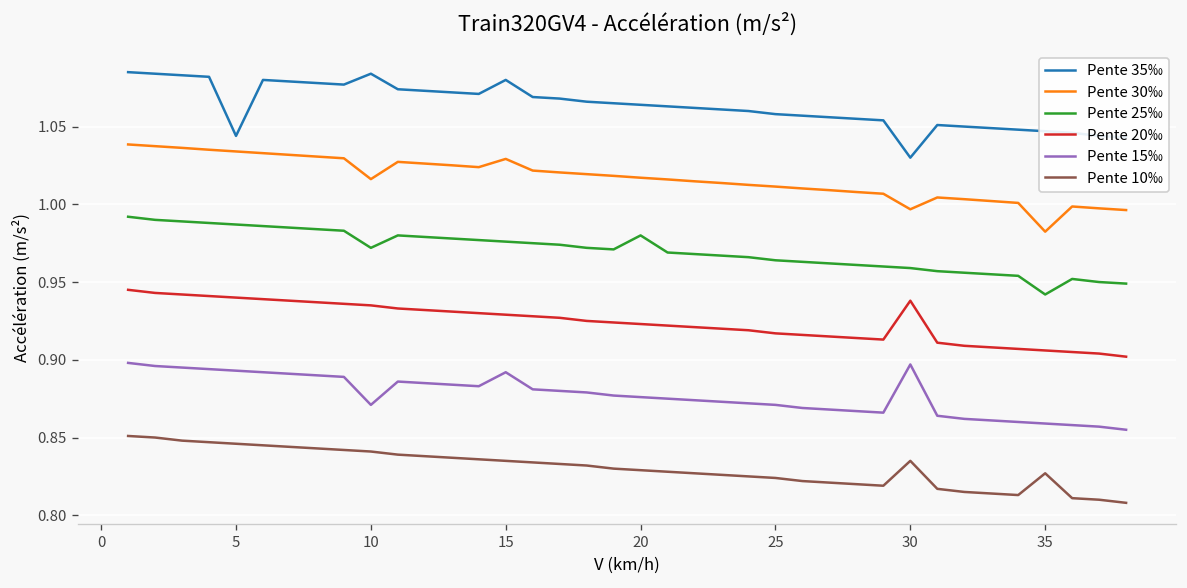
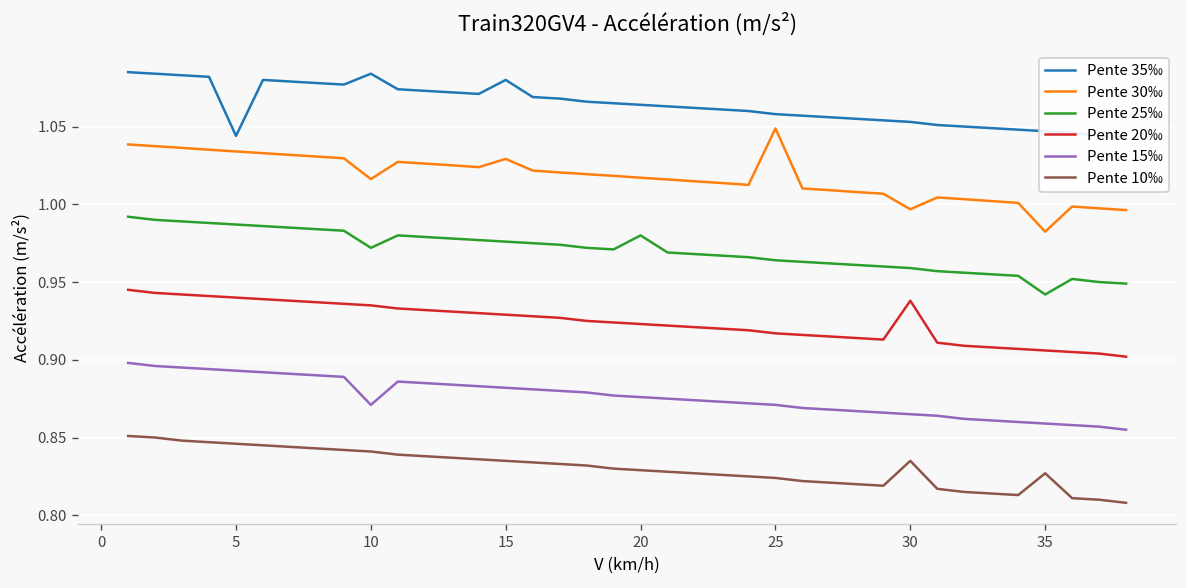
  {
    "Pente 35‰": {
      "5": 1.044,
      "10": 1.084,
      "15": 1.080,
      "20": 1.064,
      "25": 1.058,
-     "30": 1.030
+     "30": 1.053
    },
    "Pente 30‰": {
      "5": 1.034,
      "10": 1.016,
      "15": 1.029,
      "20": 1.017,
-     "25": 1.011,
+     "25": 1.049,
      "30": 0.997,
      "35": 0.982
    },
    "Pente 25‰": {
      "5": 0.987,
      "10": 0.972,
      "15": 0.976,
      "20": 0.980,
      "25": 0.964,
      "30": 0.959,
      "35": 0.942
    },
    "Pente 20‰": {
      "5": 0.940,
      "10": 0.935,
      "15": 0.929,
      "20": 0.923,
      "25": 0.917,
      "30": 0.938,
      "35": 0.906
    },
    "Pente 15‰": {
      "5": 0.893,
      "10": 0.871,
-     "15": 0.892,
+     "15": 0.882,
      "20": 0.876,
      "25": 0.871,
-     "30": 0.897,
+     "30": 0.865,
      "35": 0.859
    },
    "Pente 10‰": {
      "5": 0.846,
      "10": 0.841,
      "15": 0.835,
      "20": 0.829,
      "25": 0.824,
      "30": 0.835,
      "35": 0.827
    }
  }
